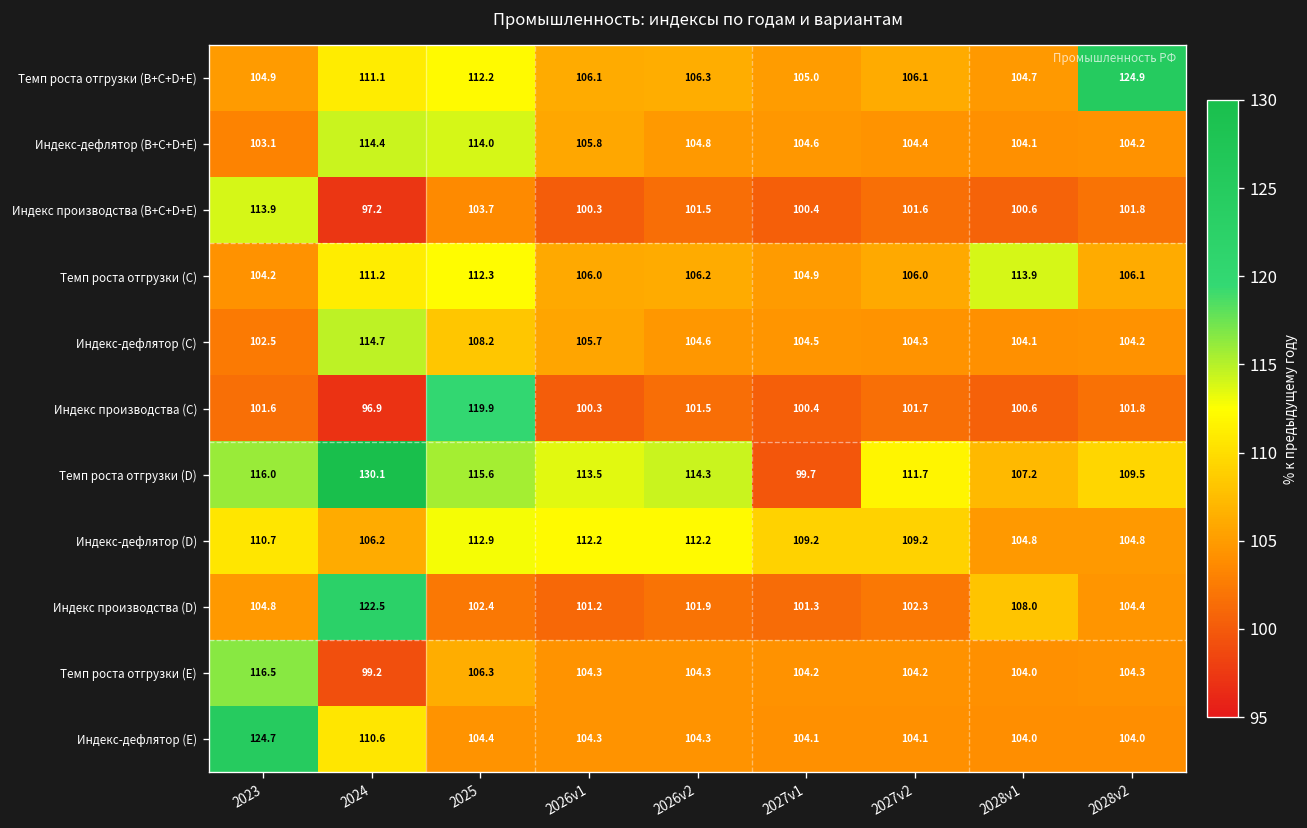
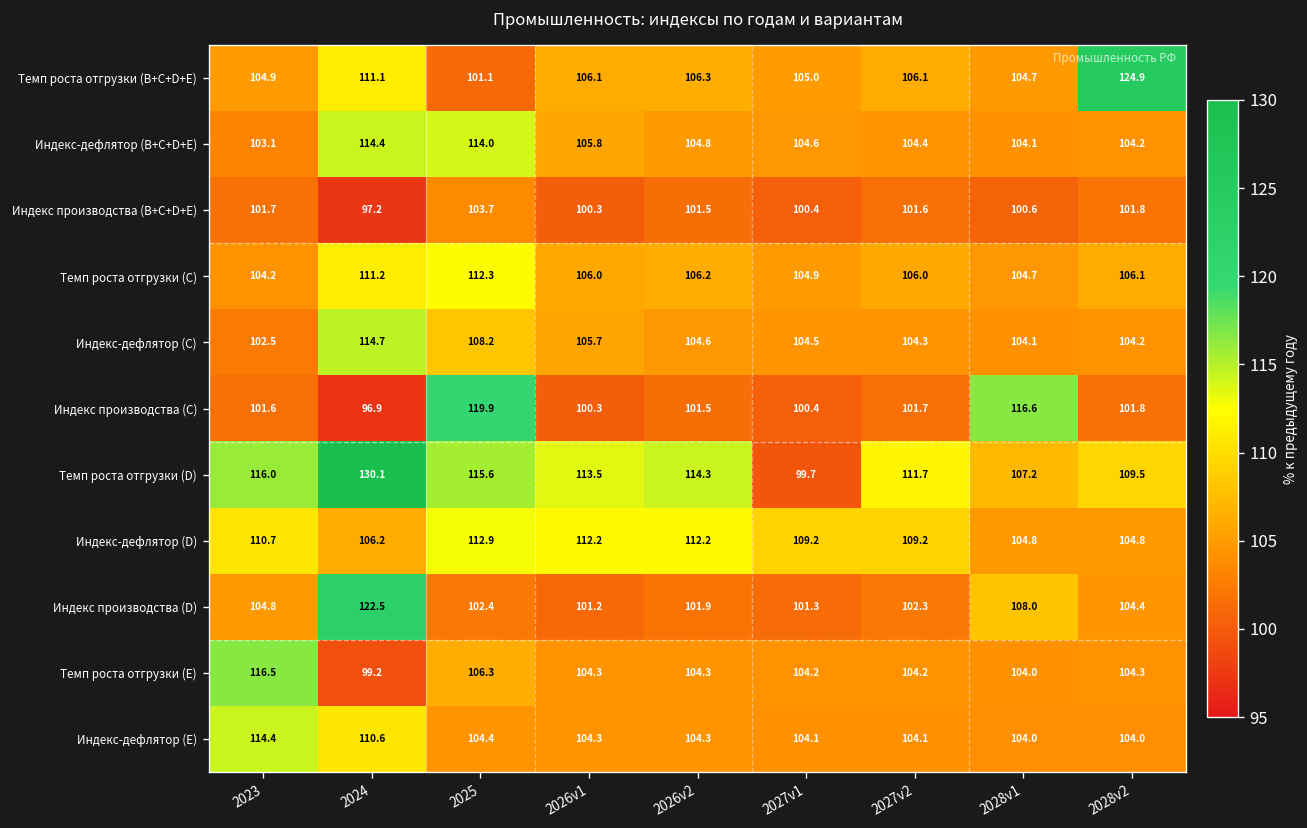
  {
    "Темп роста отгрузки (B+C+D+E)": {
      "2023": 104.9,
      "2024": 111.1,
-     "2025": 112.2,
+     "2025": 101.1,
      "2026v1": 106.1,
      "2026v2": 106.3,
      "2027v1": 105.0,
      "2027v2": 106.1,
      "2028v1": 104.7
    },
    "Индекс-дефлятор (B+C+D+E)": {
      "2023": 103.1,
      "2024": 114.4,
      "2025": 114.0,
      "2026v1": 105.8,
      "2026v2": 104.8,
      "2027v1": 104.6,
      "2027v2": 104.4,
      "2028v1": 104.1,
      "2028v2": 104.2
    },
    "Индекс производства (B+C+D+E)": {
-     "2023": 113.9,
+     "2023": 101.7,
      "2024": 97.2,
      "2025": 103.7,
      "2026v1": 100.3,
      "2026v2": 101.5,
      "2027v1": 100.4,
      "2027v2": 101.6,
      "2028v1": 100.6,
      "2028v2": 101.8
    },
    "Темп роста отгрузки (C)": {
      "2023": 104.2,
      "2024": 111.2,
      "2025": 112.3,
      "2026v1": 106.0,
      "2026v2": 106.2,
      "2027v1": 104.9,
      "2027v2": 106.0,
-     "2028v1": 113.9,
+     "2028v1": 104.7,
      "2028v2": 106.1
    },
    "Индекс-дефлятор (C)": {
      "2023": 102.5,
      "2024": 114.7,
      "2025": 108.2,
      "2026v1": 105.7,
      "2026v2": 104.6,
      "2027v1": 104.5,
      "2027v2": 104.3,
      "2028v1": 104.1,
      "2028v2": 104.2
    },
    "Индекс производства (C)": {
      "2023": 101.6,
      "2024": 96.9,
      "2025": 119.9,
      "2026v1": 100.3,
      "2026v2": 101.5,
      "2027v1": 100.4,
      "2027v2": 101.7,
-     "2028v1": 100.6,
+     "2028v1": 116.6,
      "2028v2": 101.8
    },
    "Темп роста отгрузки (D)": {
      "2023": 116.0,
      "2024": 130.1,
      "2025": 115.6,
      "2026v1": 113.5,
      "2026v2": 114.3,
      "2027v1": 99.7,
      "2027v2": 111.7,
      "2028v1": 107.2,
      "2028v2": 109.5
    },
    "Индекс-дефлятор (D)": {
      "2023": 110.7,
      "2024": 106.2,
      "2025": 112.9,
      "2026v1": 112.2,
      "2026v2": 112.2,
      "2027v1": 109.2,
      "2027v2": 109.2,
      "2028v1": 104.8,
      "2028v2": 104.8
    },
    "Индекс производства (D)": {
      "2023": 104.8,
      "2024": 122.5,
      "2025": 102.4,
      "2026v1": 101.2,
      "2026v2": 101.9,
      "2027v1": 101.3,
      "2027v2": 102.3,
      "2028v1": 108.0,
      "2028v2": 104.4
    },
    "Темп роста отгрузки (E)": {
      "2023": 116.5,
      "2024": 99.2,
      "2025": 106.3,
      "2026v1": 104.3,
      "2026v2": 104.3,
      "2027v1": 104.2,
      "2027v2": 104.2,
      "2028v1": 104.0,
      "2028v2": 104.3
    },
    "Индекс-дефлятор (E)": {
-     "2023": 124.7,
+     "2023": 114.4,
      "2024": 110.6,
      "2025": 104.4,
      "2026v1": 104.3,
      "2026v2": 104.3,
      "2027v1": 104.1,
      "2027v2": 104.1,
      "2028v1": 104.0,
      "2028v2": 104.0
    }
  }
